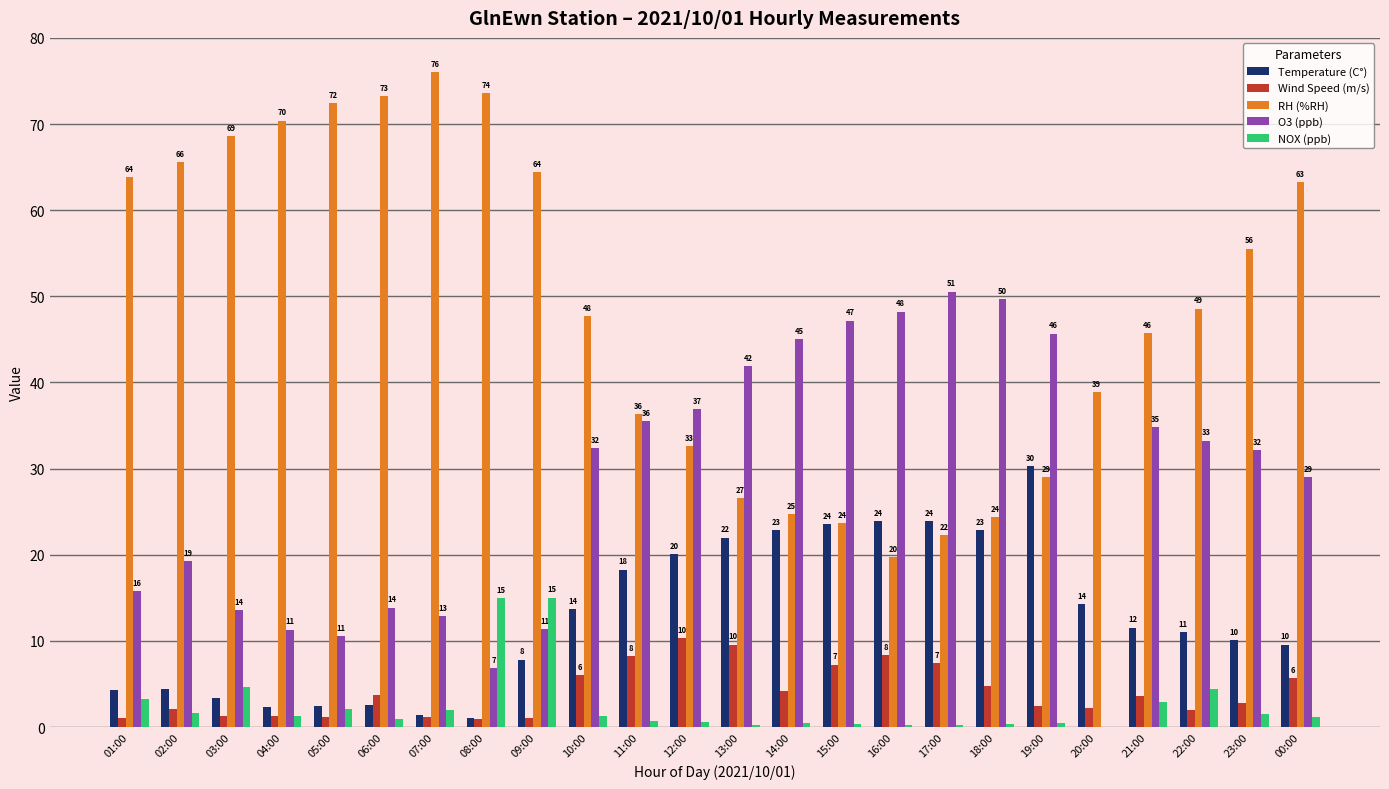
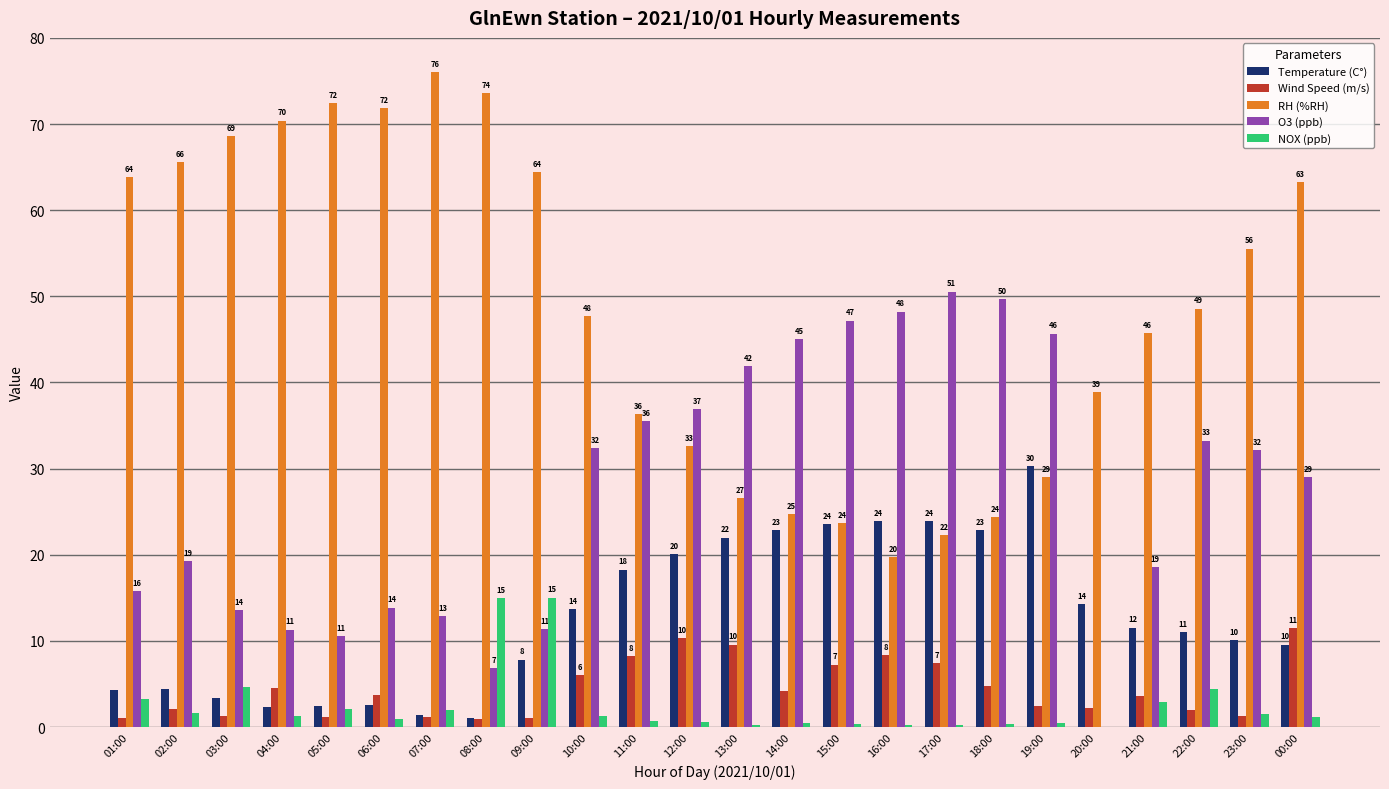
  {
    "Temperature (C°)": {
      "09:00": 8,
      "10:00": 14,
      "11:00": 18,
      "12:00": 20,
      "13:00": 22,
      "14:00": 23,
      "15:00": 24,
      "16:00": 24,
      "17:00": 24,
      "18:00": 23,
      "19:00": 30,
      "20:00": 14,
      "21:00": 12,
      "22:00": 11,
      "23:00": 10,
      "00:00": 10
    },
    "Wind Speed (m/s)": {
-     "04:00": 1,
+     "04:00": 5,
      "10:00": 6,
      "11:00": 8,
      "12:00": 10,
      "13:00": 10,
      "15:00": 7,
      "16:00": 8,
      "17:00": 7,
-     "23:00": 3,
-     "00:00": 6
+     "23:00": 1,
+     "00:00": 11
    },
    "RH (%RH)": {
      "01:00": 64,
      "02:00": 66,
      "03:00": 69,
      "04:00": 70,
      "05:00": 72,
-     "06:00": 73,
+     "06:00": 72,
      "07:00": 76,
      "08:00": 74,
      "09:00": 64,
      "10:00": 48,
      "11:00": 36,
      "12:00": 33,
      "13:00": 27,
      "14:00": 25,
      "15:00": 24,
      "16:00": 20,
      "17:00": 22,
      "18:00": 24,
      "19:00": 29,
      "20:00": 39,
      "21:00": 46,
      "22:00": 49,
      "23:00": 56,
      "00:00": 63
    },
    "O3 (ppb)": {
      "01:00": 16,
      "02:00": 19,
      "03:00": 14,
      "04:00": 11,
      "05:00": 11,
      "06:00": 14,
      "07:00": 13,
      "08:00": 7,
      "09:00": 11,
      "10:00": 32,
      "12:00": 37,
      "13:00": 42,
      "14:00": 45,
      "15:00": 47,
      "16:00": 48,
      "17:00": 51,
      "18:00": 50,
      "19:00": 46,
-     "21:00": 35,
+     "21:00": 19,
      "22:00": 33,
      "23:00": 32,
      "00:00": 29
    },
    "NOX (ppb)": {
      "08:00": 15,
      "09:00": 15
    }
  }
